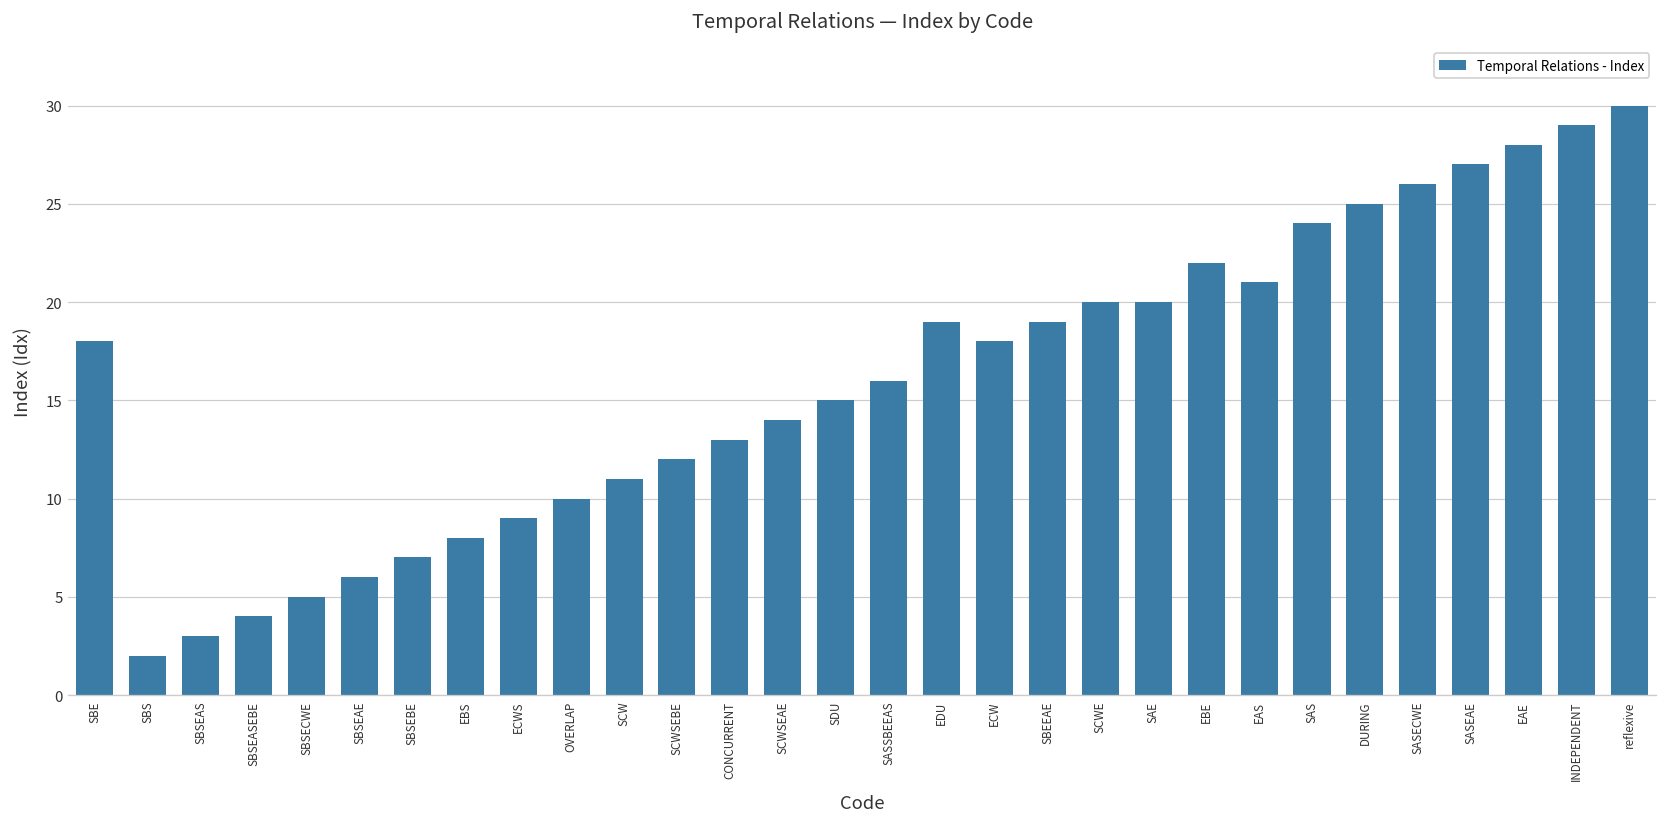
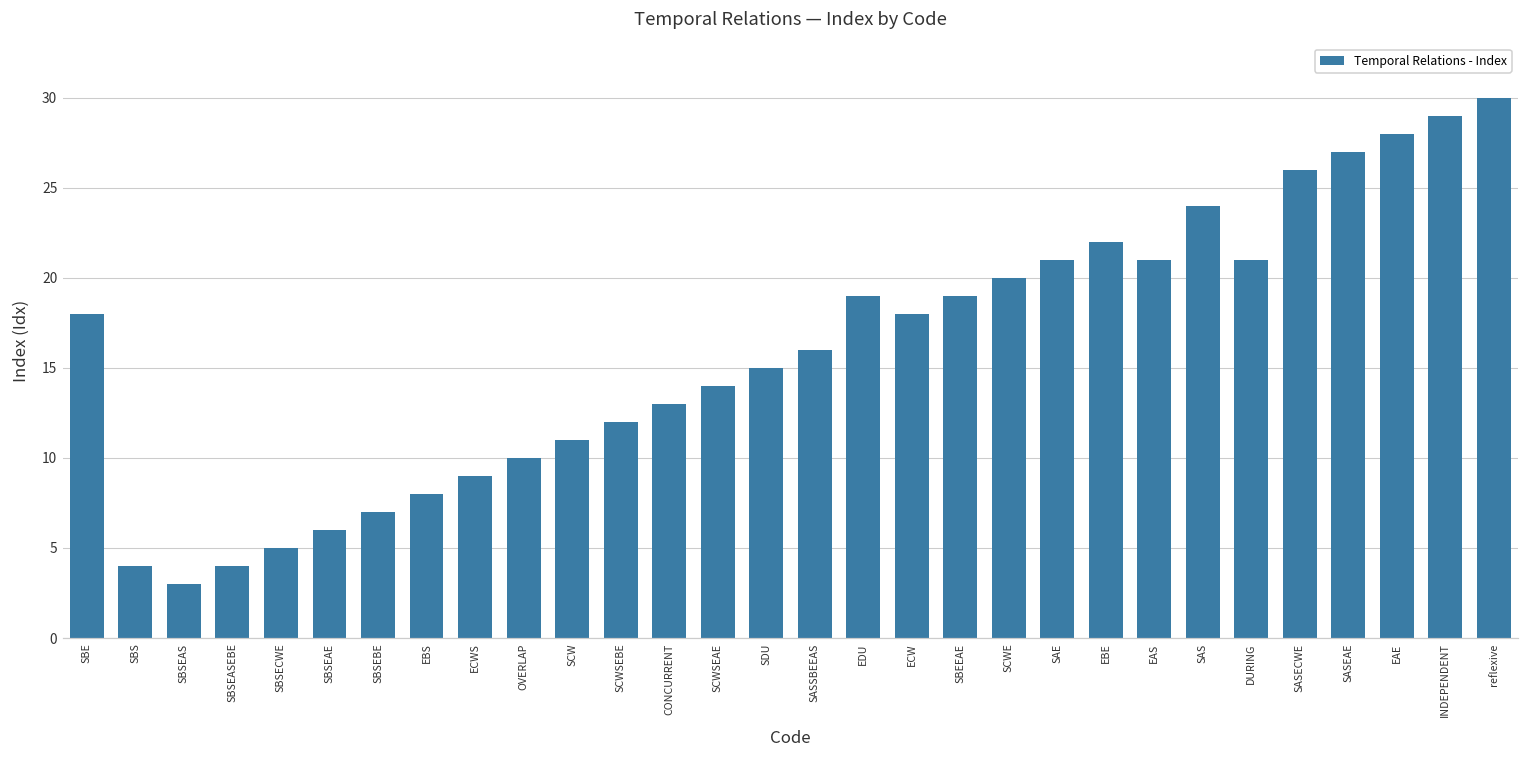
  {
    "SBE": 18,
-   "SBS": 2,
+   "SBS": 4,
    "SBSEAS": 3,
    "SBSEASEBE": 4,
    "SBSECWE": 5,
    "SBSEAE": 6,
    "SBSEBE": 7,
    "EBS": 8,
    "ECWS": 9,
    "OVERLAP": 10,
    "SCW": 11,
    "SCWSEBE": 12,
    "CONCURRENT": 13,
    "SCWSEAE": 14,
    "SDU": 15,
    "SASSBEEAS": 16,
    "EDU": 19,
    "ECW": 18,
    "SBEEAE": 19,
    "SCWE": 20,
-   "SAE": 20,
+   "SAE": 21,
    "EBE": 22,
    "EAS": 21,
    "SAS": 24,
-   "DURING": 25,
+   "DURING": 21,
    "SASECWE": 26,
    "SASEAE": 27,
    "EAE": 28,
    "INDEPENDENT": 29,
    "reflexive": 30
  }
